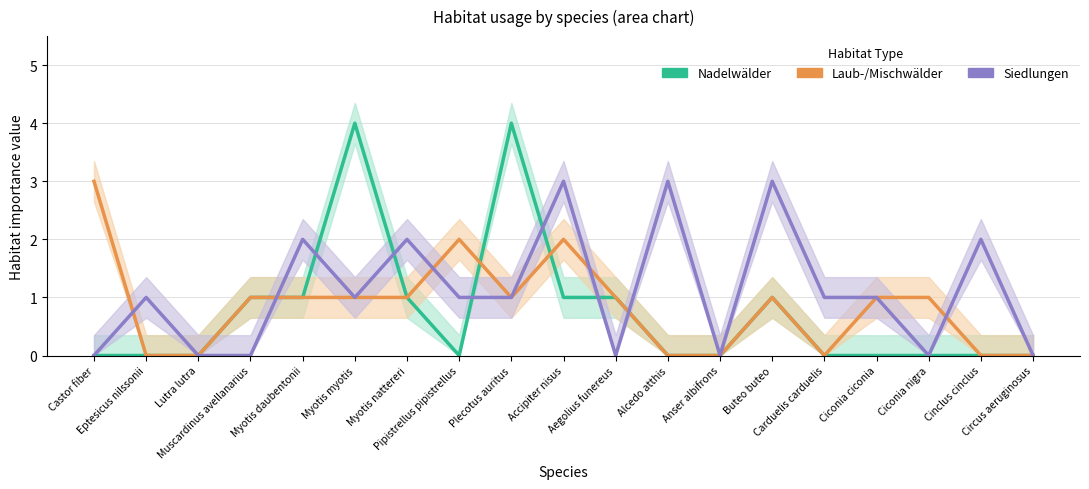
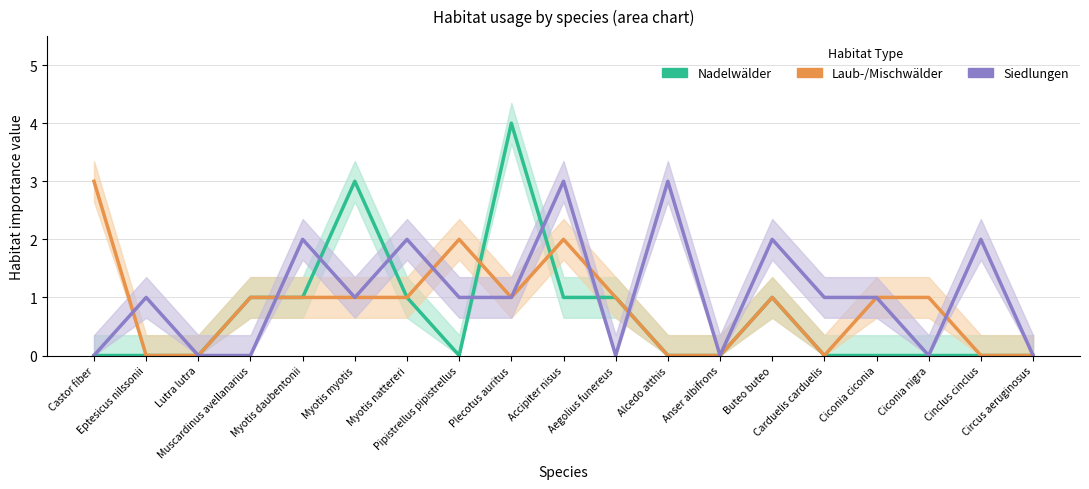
  {
    "Nadelwälder": {
-     "Myotis myotis": 4,
+     "Myotis myotis": 3,
      "Pipistrellus pipistrellus": 0,
      "Plecotus auritus": 4,
      "Accipiter nisus": 1,
      "Ciconia ciconia": 0
    },
    "Laub-/Mischwälder": {
      "Castor fiber": 3,
      "Pipistrellus pipistrellus": 2,
      "Accipiter nisus": 2,
      "Ciconia nigra": 1
    },
    "Siedlungen": {
      "Eptesicus nilssonii": 1,
      "Muscardinus avellanarius": 0,
      "Myotis daubentonii": 2,
      "Myotis nattereri": 2,
      "Pipistrellus pipistrellus": 1,
      "Accipiter nisus": 3,
      "Aegolius funereus": 0,
      "Alcedo atthis": 3,
-     "Buteo buteo": 3,
+     "Buteo buteo": 2,
      "Carduelis carduelis": 1,
      "Cinclus cinclus": 2
    }
  }
